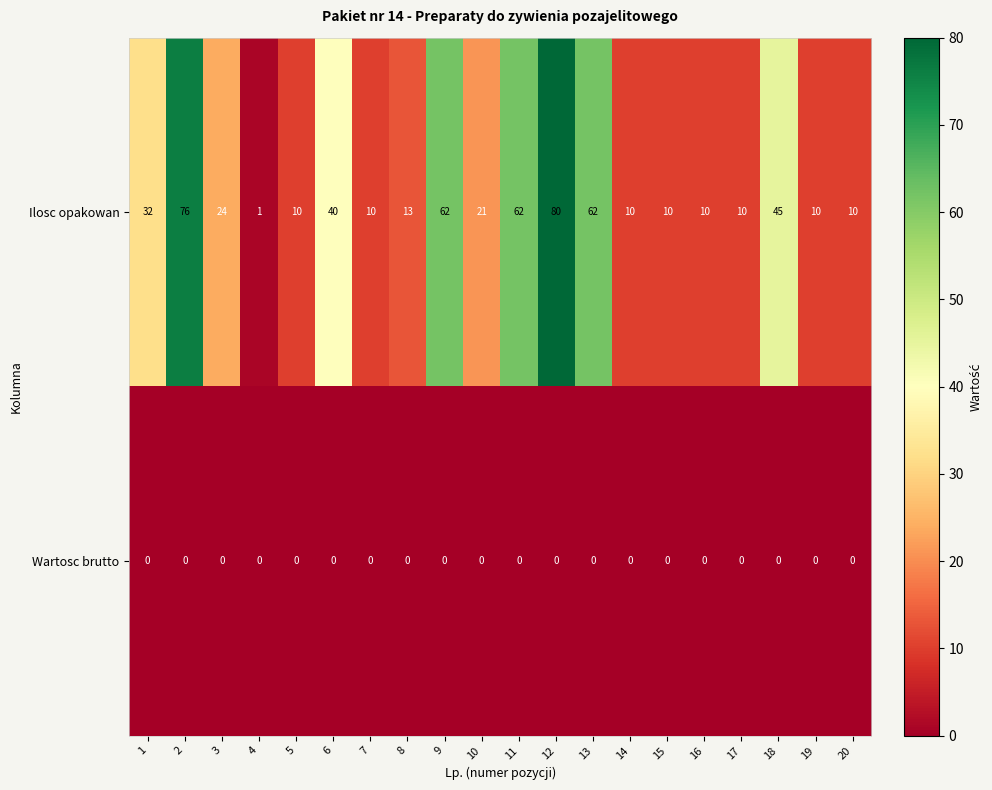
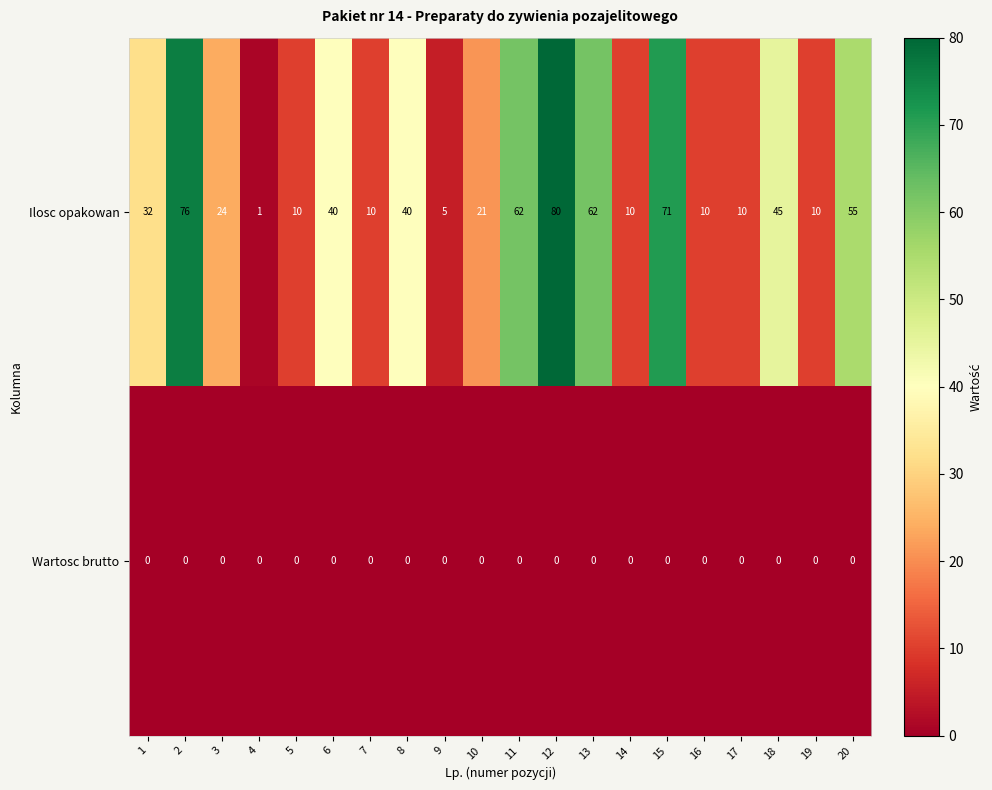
  {
    "Ilosc opakowan": {
      "1": 32,
      "2": 76,
      "3": 24,
      "4": 1,
      "5": 10,
      "6": 40,
      "7": 10,
-     "8": 13,
-     "9": 62,
+     "8": 40,
+     "9": 5,
      "10": 21,
      "11": 62,
      "12": 80,
      "13": 62,
      "14": 10,
-     "15": 10,
+     "15": 71,
      "16": 10,
      "17": 10,
      "18": 45,
      "19": 10,
-     "20": 10
+     "20": 55
    },
    "Wartosc brutto": {
      "1": 0,
      "2": 0,
      "3": 0,
      "4": 0,
      "5": 0,
      "6": 0,
      "7": 0,
      "8": 0,
      "9": 0,
      "10": 0,
      "11": 0,
      "12": 0,
      "13": 0,
      "14": 0,
      "15": 0,
      "16": 0,
      "17": 0,
      "18": 0,
      "19": 0,
      "20": 0
    }
  }
